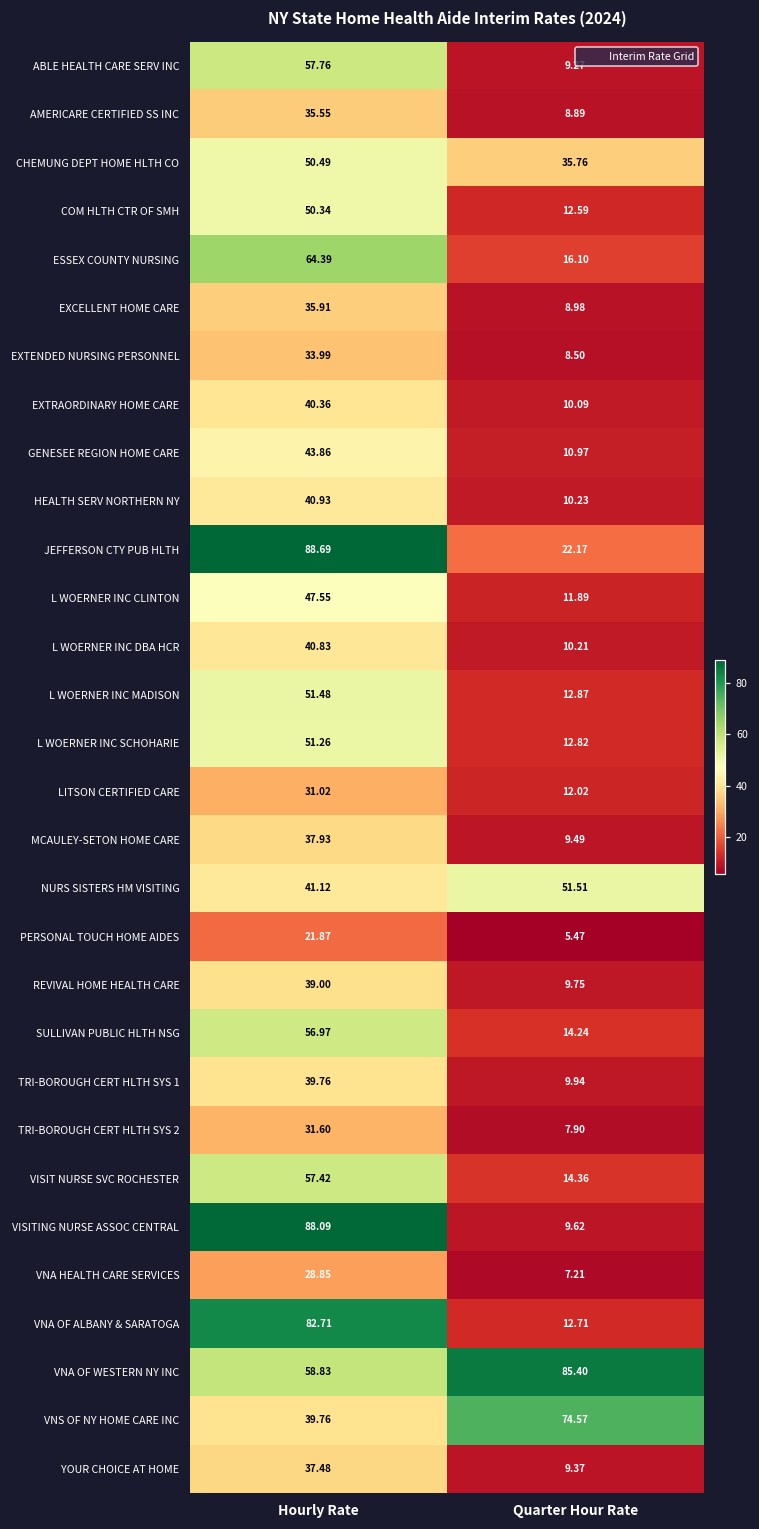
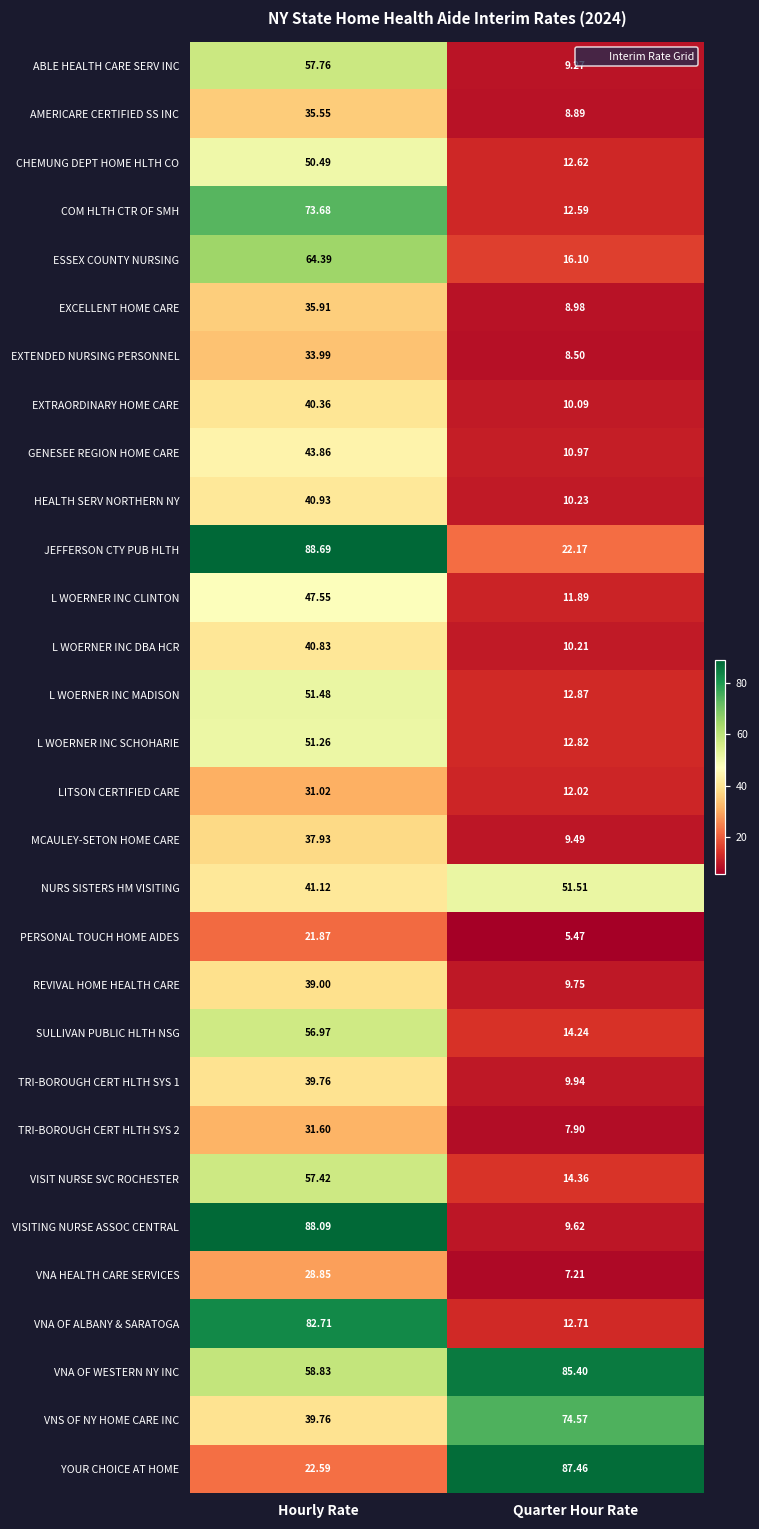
  {
    "ABLE HEALTH CARE SERV INC": {
      "Hourly Rate": 57.76
    },
    "AMERICARE CERTIFIED SS INC": {
      "Hourly Rate": 35.55,
      "Quarter Hour Rate": 8.89
    },
    "CHEMUNG DEPT HOME HLTH CO": {
      "Hourly Rate": 50.49,
-     "Quarter Hour Rate": 35.76
+     "Quarter Hour Rate": 12.62
    },
    "COM HLTH CTR OF SMH": {
-     "Hourly Rate": 50.34,
+     "Hourly Rate": 73.68,
      "Quarter Hour Rate": 12.59
    },
    "ESSEX COUNTY NURSING": {
      "Hourly Rate": 64.39,
      "Quarter Hour Rate": 16.10
    },
    "EXCELLENT HOME CARE": {
      "Hourly Rate": 35.91,
      "Quarter Hour Rate": 8.98
    },
    "EXTENDED NURSING PERSONNEL": {
      "Hourly Rate": 33.99,
      "Quarter Hour Rate": 8.50
    },
    "EXTRAORDINARY HOME CARE": {
      "Hourly Rate": 40.36,
      "Quarter Hour Rate": 10.09
    },
    "GENESEE REGION HOME CARE": {
      "Hourly Rate": 43.86,
      "Quarter Hour Rate": 10.97
    },
    "HEALTH SERV NORTHERN NY": {
      "Hourly Rate": 40.93,
      "Quarter Hour Rate": 10.23
    },
    "JEFFERSON CTY PUB HLTH": {
      "Hourly Rate": 88.69,
      "Quarter Hour Rate": 22.17
    },
    "L WOERNER INC CLINTON": {
      "Hourly Rate": 47.55,
      "Quarter Hour Rate": 11.89
    },
    "L WOERNER INC DBA HCR": {
      "Hourly Rate": 40.83,
      "Quarter Hour Rate": 10.21
    },
    "L WOERNER INC MADISON": {
      "Hourly Rate": 51.48,
      "Quarter Hour Rate": 12.87
    },
    "L WOERNER INC SCHOHARIE": {
      "Hourly Rate": 51.26,
      "Quarter Hour Rate": 12.82
    },
    "LITSON CERTIFIED CARE": {
      "Hourly Rate": 31.02,
      "Quarter Hour Rate": 12.02
    },
    "MCAULEY-SETON HOME CARE": {
      "Hourly Rate": 37.93,
      "Quarter Hour Rate": 9.49
    },
    "NURS SISTERS HM VISITING": {
      "Hourly Rate": 41.12,
      "Quarter Hour Rate": 51.51
    },
    "PERSONAL TOUCH HOME AIDES": {
      "Hourly Rate": 21.87,
      "Quarter Hour Rate": 5.47
    },
    "REVIVAL HOME HEALTH CARE": {
      "Hourly Rate": 39.00,
      "Quarter Hour Rate": 9.75
    },
    "SULLIVAN PUBLIC HLTH NSG": {
      "Hourly Rate": 56.97,
      "Quarter Hour Rate": 14.24
    },
    "TRI-BOROUGH CERT HLTH SYS 1": {
      "Hourly Rate": 39.76,
      "Quarter Hour Rate": 9.94
    },
    "TRI-BOROUGH CERT HLTH SYS 2": {
      "Hourly Rate": 31.60,
      "Quarter Hour Rate": 7.90
    },
    "VISIT NURSE SVC ROCHESTER": {
      "Hourly Rate": 57.42,
      "Quarter Hour Rate": 14.36
    },
    "VISITING NURSE ASSOC CENTRAL": {
      "Hourly Rate": 88.09,
      "Quarter Hour Rate": 9.62
    },
    "VNA HEALTH CARE SERVICES": {
      "Hourly Rate": 28.85,
      "Quarter Hour Rate": 7.21
    },
    "VNA OF ALBANY & SARATOGA": {
      "Hourly Rate": 82.71,
      "Quarter Hour Rate": 12.71
    },
    "VNA OF WESTERN NY INC": {
      "Hourly Rate": 58.83,
      "Quarter Hour Rate": 85.40
    },
    "VNS OF NY HOME CARE INC": {
      "Hourly Rate": 39.76,
      "Quarter Hour Rate": 74.57
    },
    "YOUR CHOICE AT HOME": {
-     "Hourly Rate": 37.48,
-     "Quarter Hour Rate": 9.37
+     "Hourly Rate": 22.59,
+     "Quarter Hour Rate": 87.46
    }
  }
